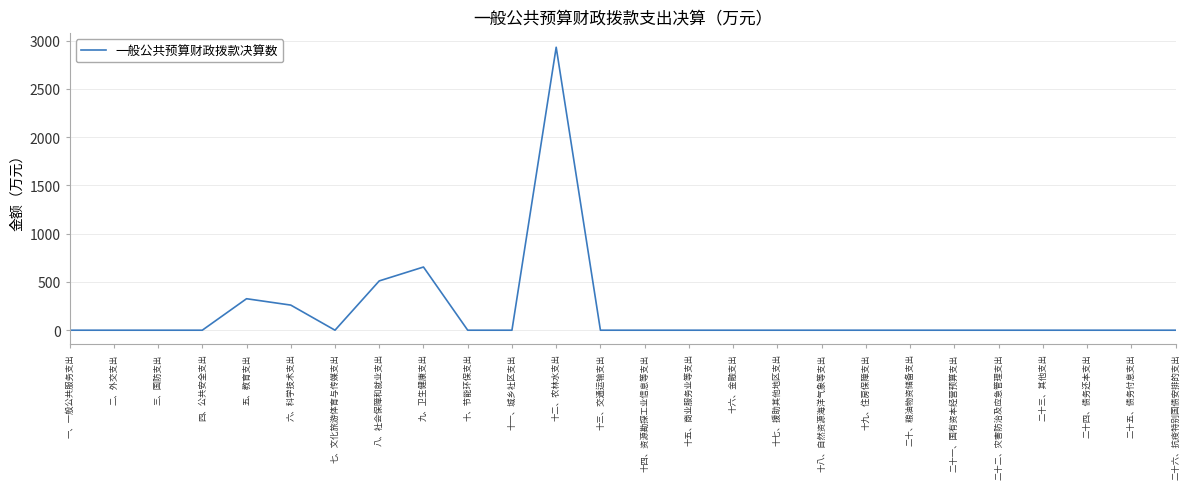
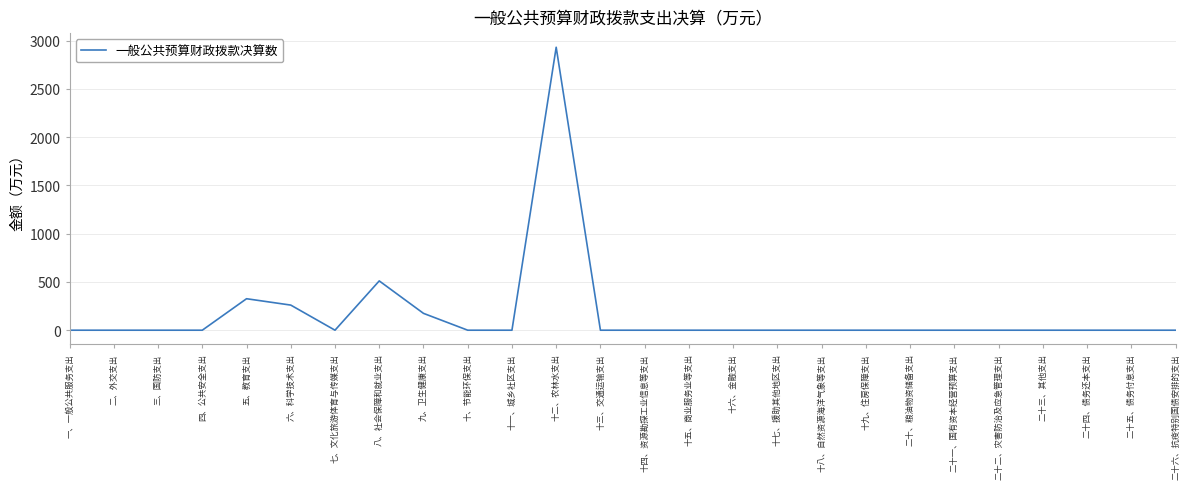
  {
    "一、一般公共服务支出": 0,
    "二、外交支出": 0,
    "三、国防支出": 0,
    "四、公共安全支出": 0,
    "五、教育支出": 300,
    "六、科学技术支出": 300,
    "七、文化旅游体育与传媒支出": 0,
    "八、社会保障和就业支出": 500,
-   "九、卫生健康支出": 700,
+   "九、卫生健康支出": 200,
    "十、节能环保支出": 0,
    "十一、城乡社区支出": 0,
    "十二、农林水支出": 2900,
    "十三、交通运输支出": 0,
    "十四、资源勘探工业信息等支出": 0,
    "十五、商业服务业等支出": 0,
    "十六、金融支出": 0,
    "十七、援助其他地区支出": 0,
    "十八、自然资源海洋气象等支出": 0,
    "十九、住房保障支出": 0,
    "二十、粮油物资储备支出": 0,
    "二十一、国有资本经营预算支出": 0,
    "二十二、灾害防治及应急管理支出": 0,
    "二十三、其他支出": 0,
    "二十四、债务还本支出": 0,
    "二十五、债务付息支出": 0,
    "二十六、抗疫特别国债安排的支出": 0
  }
